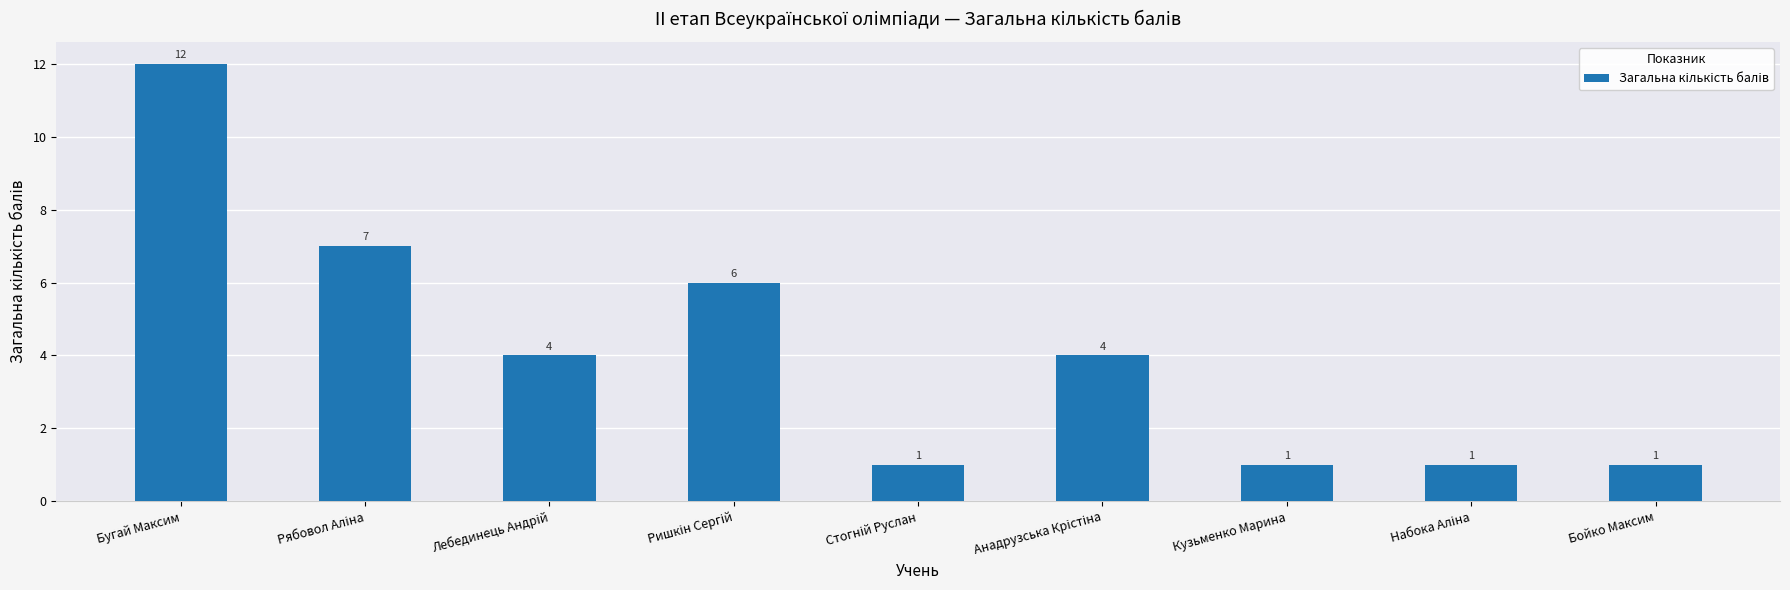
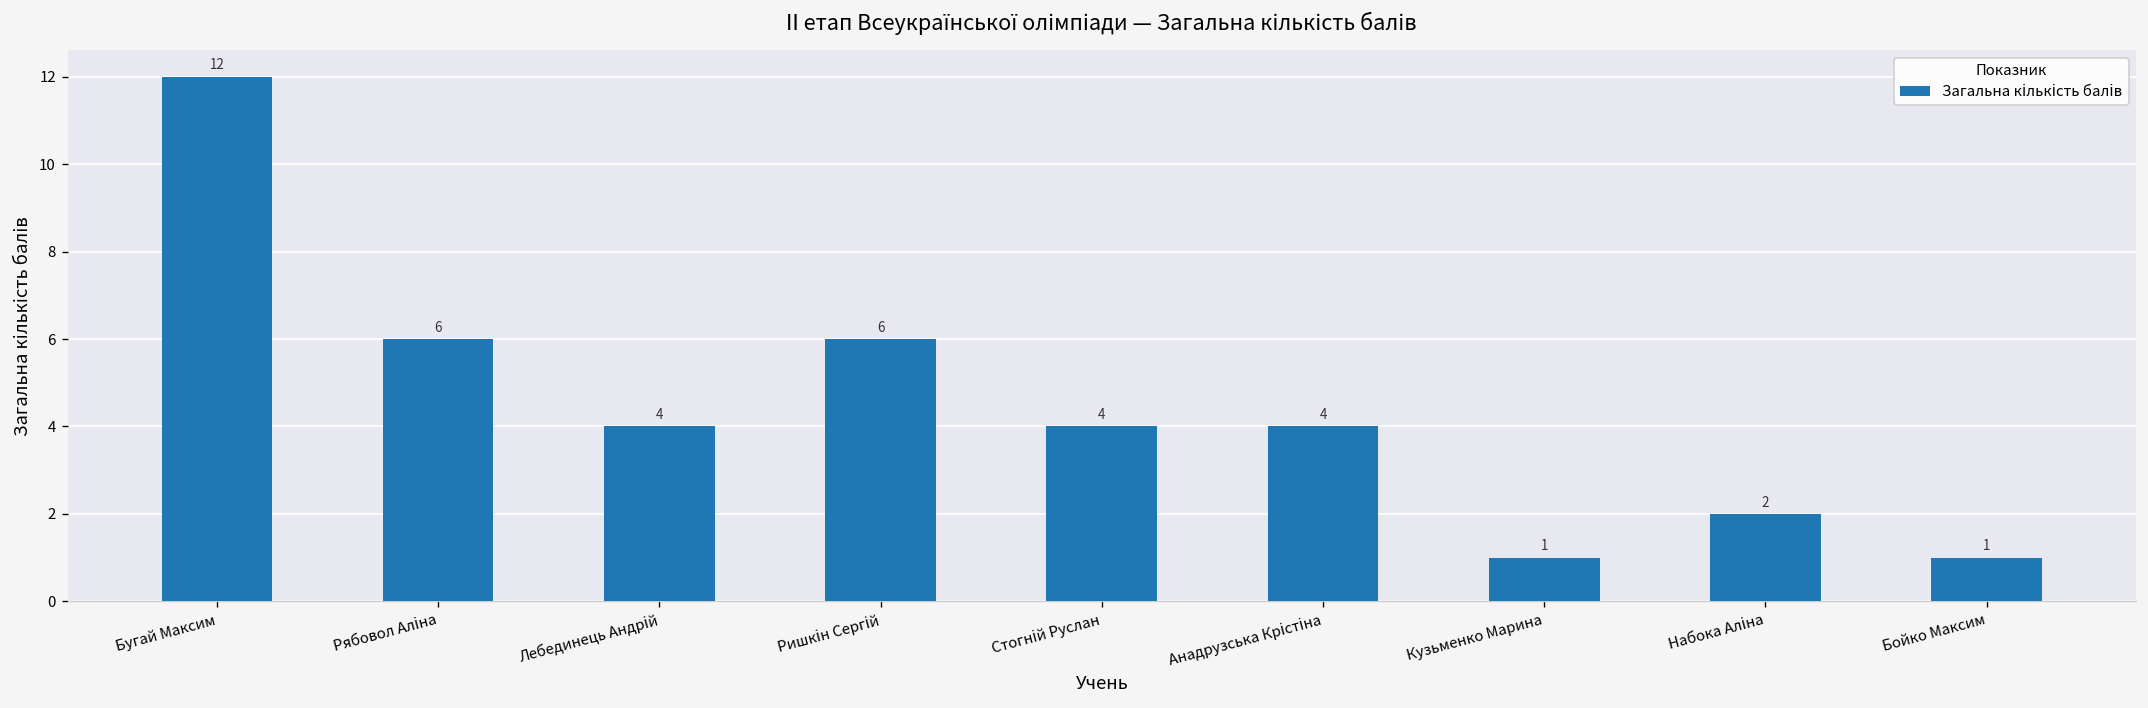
  {
    "Бугай Максим": 12,
-   "Рябовол Аліна": 7,
+   "Рябовол Аліна": 6,
    "Лебединець Андрій": 4,
    "Ришкін Сергій": 6,
-   "Стогній Руслан": 1,
+   "Стогній Руслан": 4,
    "Анадрузська Крістіна": 4,
    "Кузьменко Марина": 1,
-   "Набока Аліна": 1,
+   "Набока Аліна": 2,
    "Бойко Максим": 1
  }
